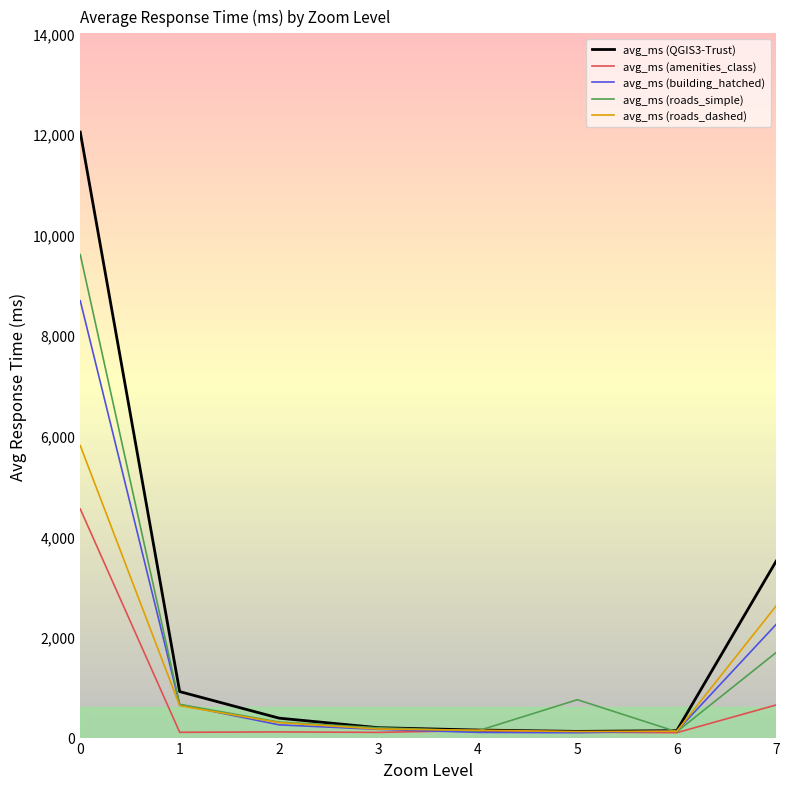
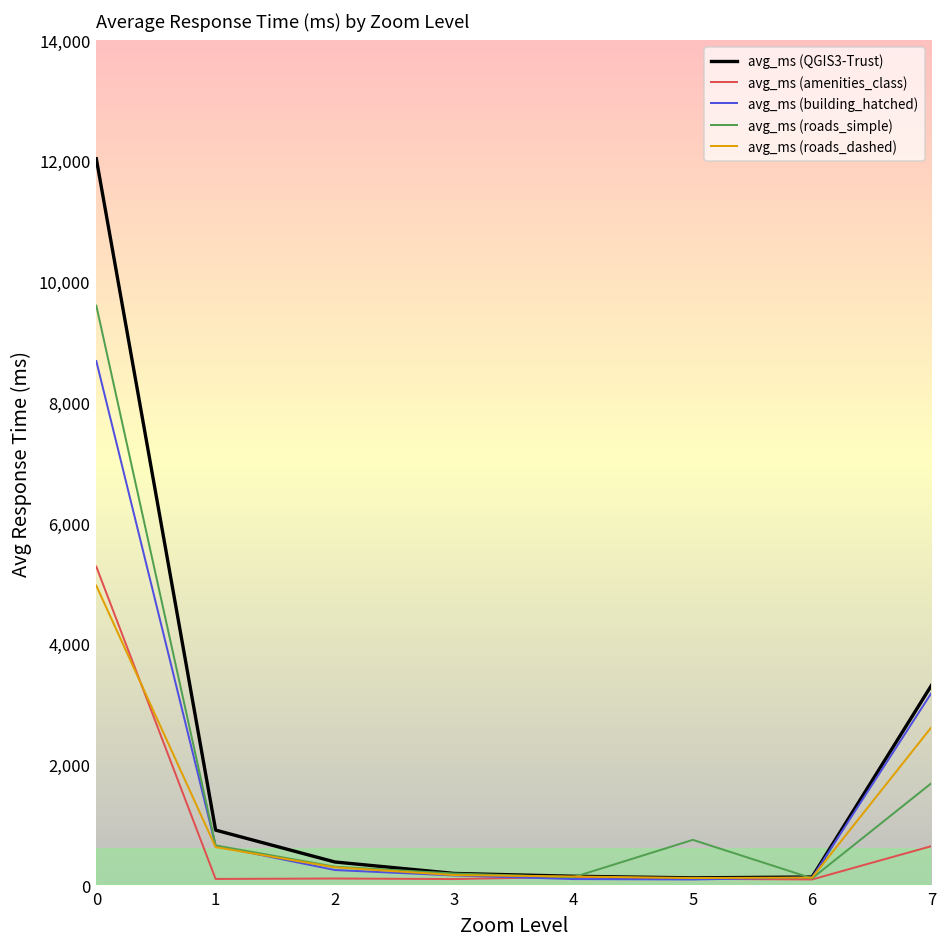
  {
    "avg_ms (QGIS3-Trust)": {
      "0": "12,000",
      "1": "900",
-     "7": "3,500"
+     "7": "3,300"
    },
    "avg_ms (amenities_class)": {
-     "0": "4,500",
+     "0": "5,300",
      "7": "600"
    },
    "avg_ms (building_hatched)": {
      "0": "8,700",
-     "7": "2,300"
+     "7": "3,200"
    },
    "avg_ms (roads_simple)": {
      "0": "9,600",
      "5": "800",
      "7": "1,700"
    },
    "avg_ms (roads_dashed)": {
-     "0": "5,800",
+     "0": "5,000",
      "7": "2,600"
    }
  }
